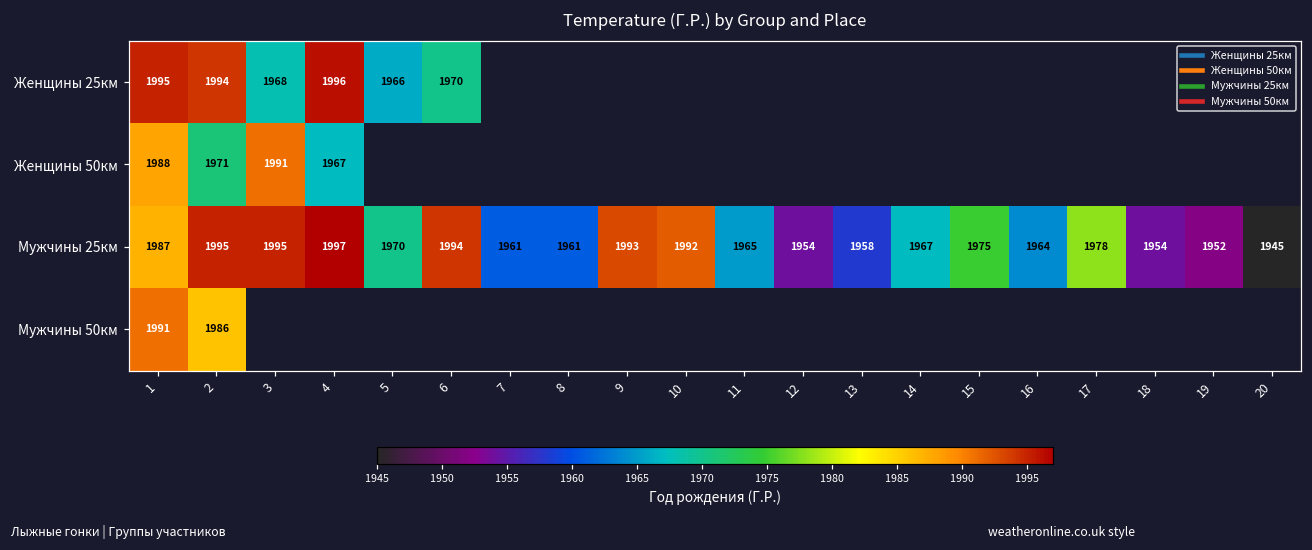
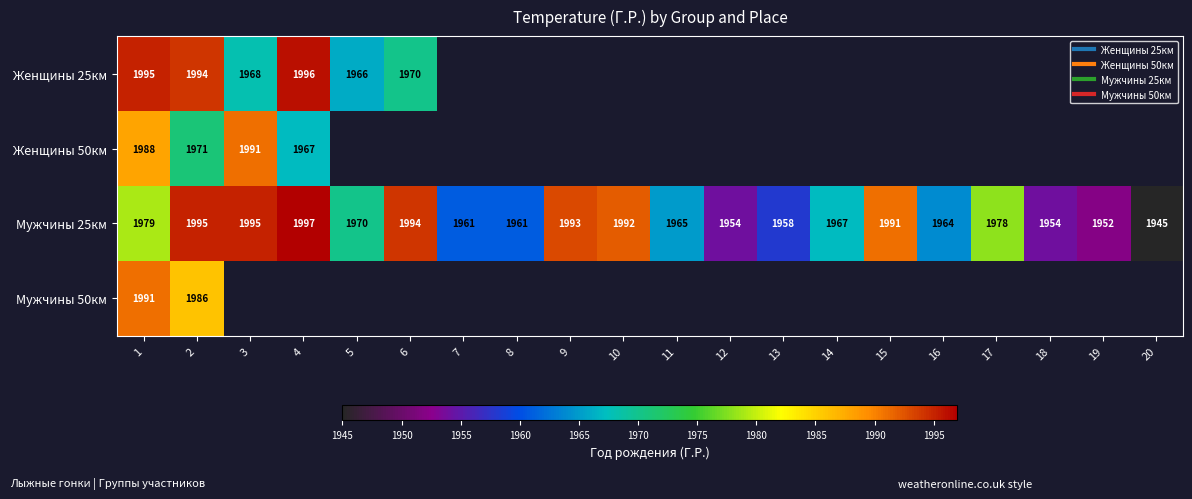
  {
    "Женщины 25км": {
      "1": 1995,
      "2": 1994,
      "3": 1968,
      "4": 1996,
      "5": 1966,
      "6": 1970
    },
    "Женщины 50км": {
      "1": 1988,
      "2": 1971,
      "3": 1991,
      "4": 1967
    },
    "Мужчины 25км": {
-     "1": 1987,
+     "1": 1979,
      "2": 1995,
      "3": 1995,
      "4": 1997,
      "5": 1970,
      "6": 1994,
      "7": 1961,
      "8": 1961,
      "9": 1993,
      "10": 1992,
      "11": 1965,
      "12": 1954,
      "13": 1958,
      "14": 1967,
-     "15": 1975,
+     "15": 1991,
      "16": 1964,
      "17": 1978,
      "18": 1954,
      "19": 1952,
      "20": 1945
    },
    "Мужчины 50км": {
      "1": 1991,
      "2": 1986
    }
  }
